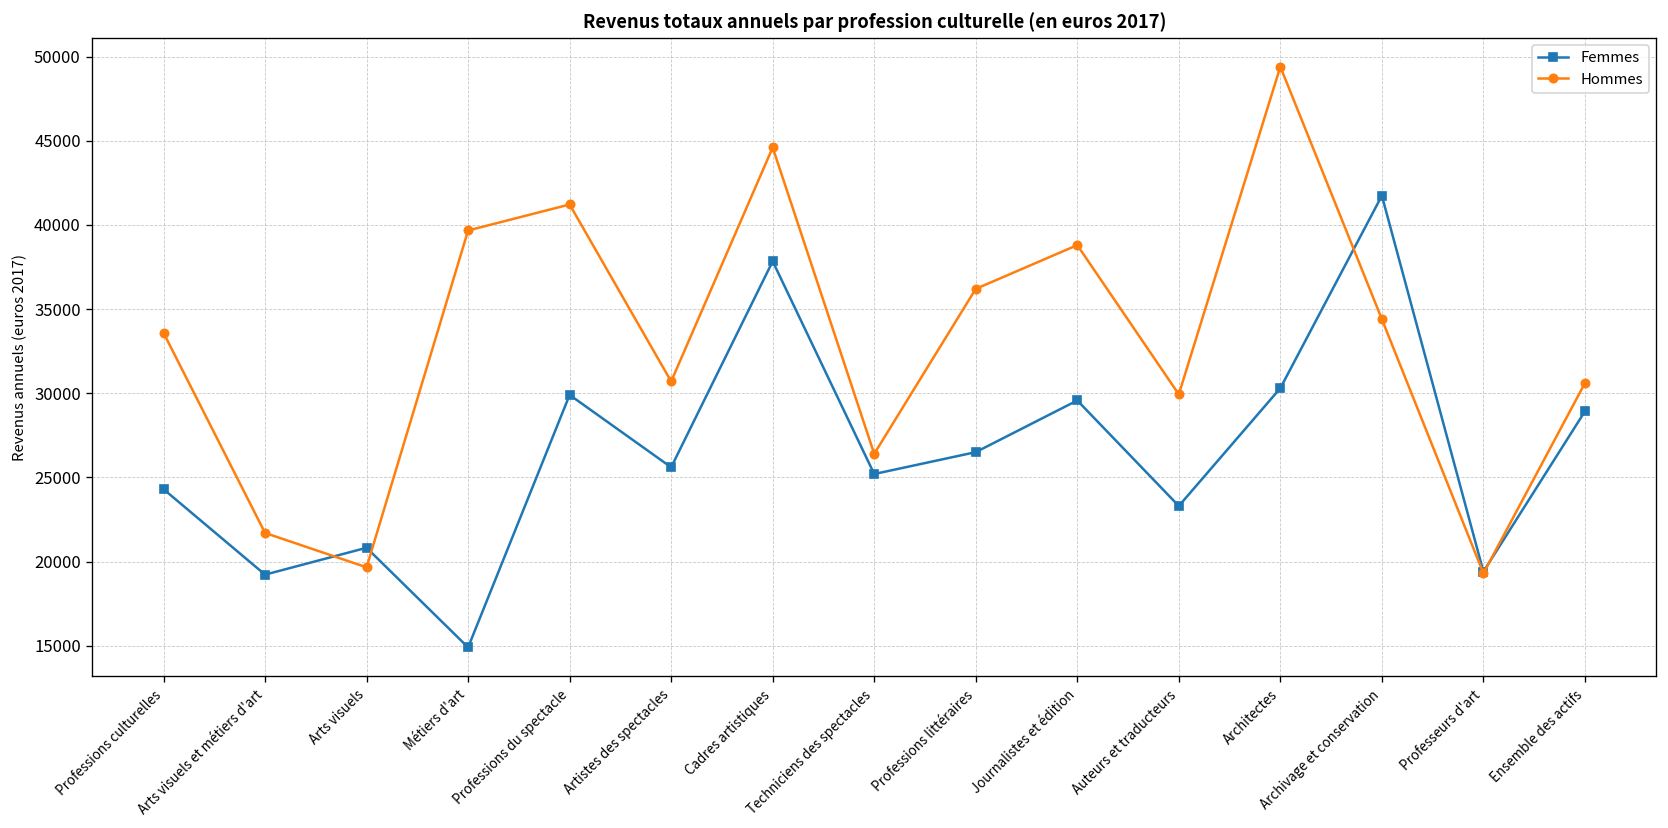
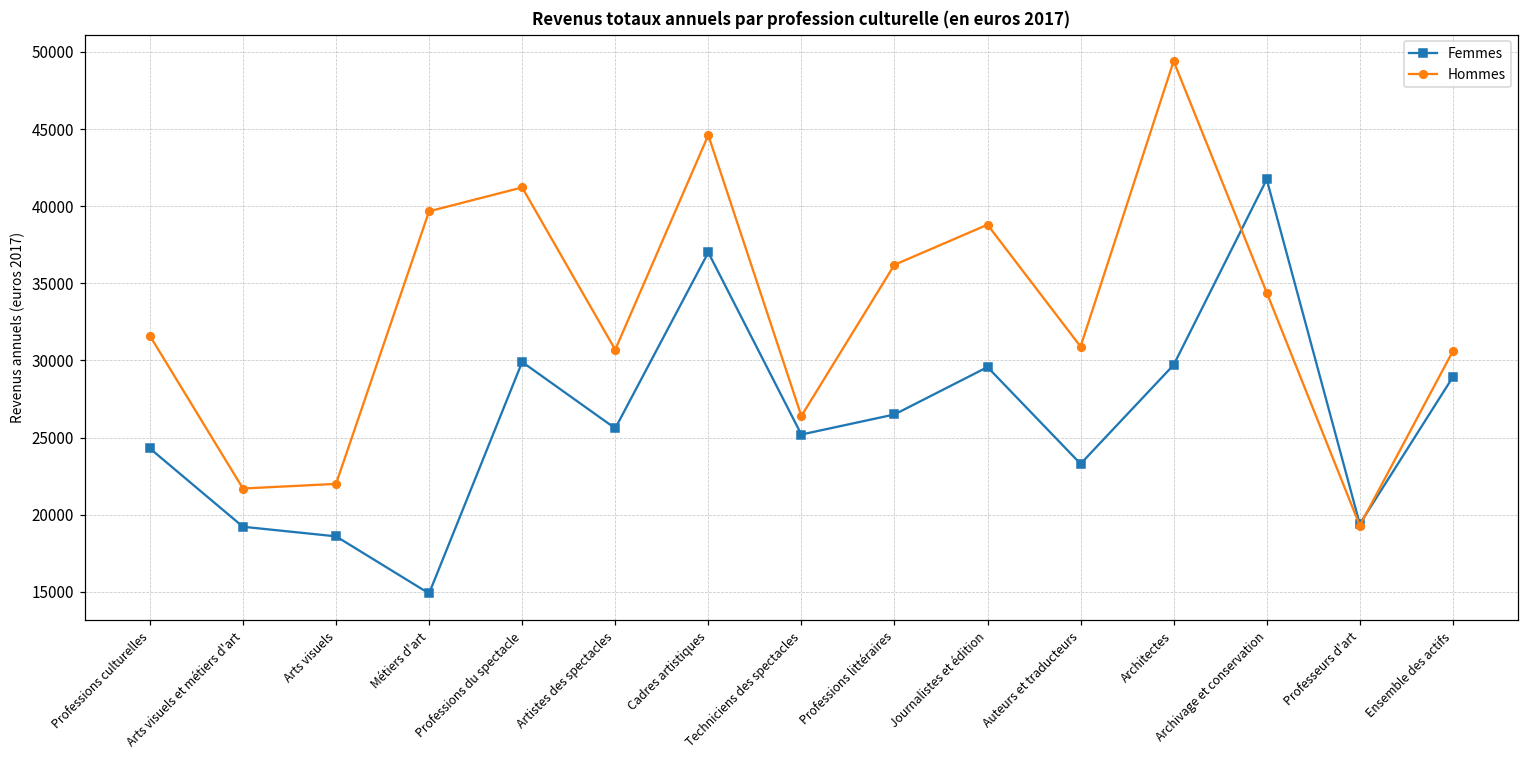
  {
    "Femmes": {
      "Professions culturelles": 24300,
      "Arts visuels et métiers d'art": 19200,
-     "Arts visuels": 20800,
+     "Arts visuels": 18600,
      "Métiers d'art": 14900,
      "Professions du spectacle": 29900,
      "Artistes des spectacles": 25600,
-     "Cadres artistiques": 37800,
+     "Cadres artistiques": 37000,
      "Techniciens des spectacles": 25200,
      "Professions littéraires": 26500,
      "Journalistes et édition": 29600,
      "Auteurs et traducteurs": 23300,
-     "Architectes": 30300,
+     "Architectes": 29700,
      "Archivage et conservation": 41700,
      "Ensemble des actifs": 28900
    },
    "Hommes": {
-     "Professions culturelles": 33600,
+     "Professions culturelles": 31600,
      "Arts visuels et métiers d'art": 21700,
-     "Arts visuels": 19700,
+     "Arts visuels": 22000,
      "Métiers d'art": 39700,
      "Professions du spectacle": 41200,
      "Artistes des spectacles": 30700,
      "Cadres artistiques": 44600,
      "Techniciens des spectacles": 26400,
      "Professions littéraires": 36200,
      "Journalistes et édition": 38800,
-     "Auteurs et traducteurs": 29900,
+     "Auteurs et traducteurs": 30900,
      "Architectes": 49400,
      "Archivage et conservation": 34400,
      "Ensemble des actifs": 30600
    }
  }
